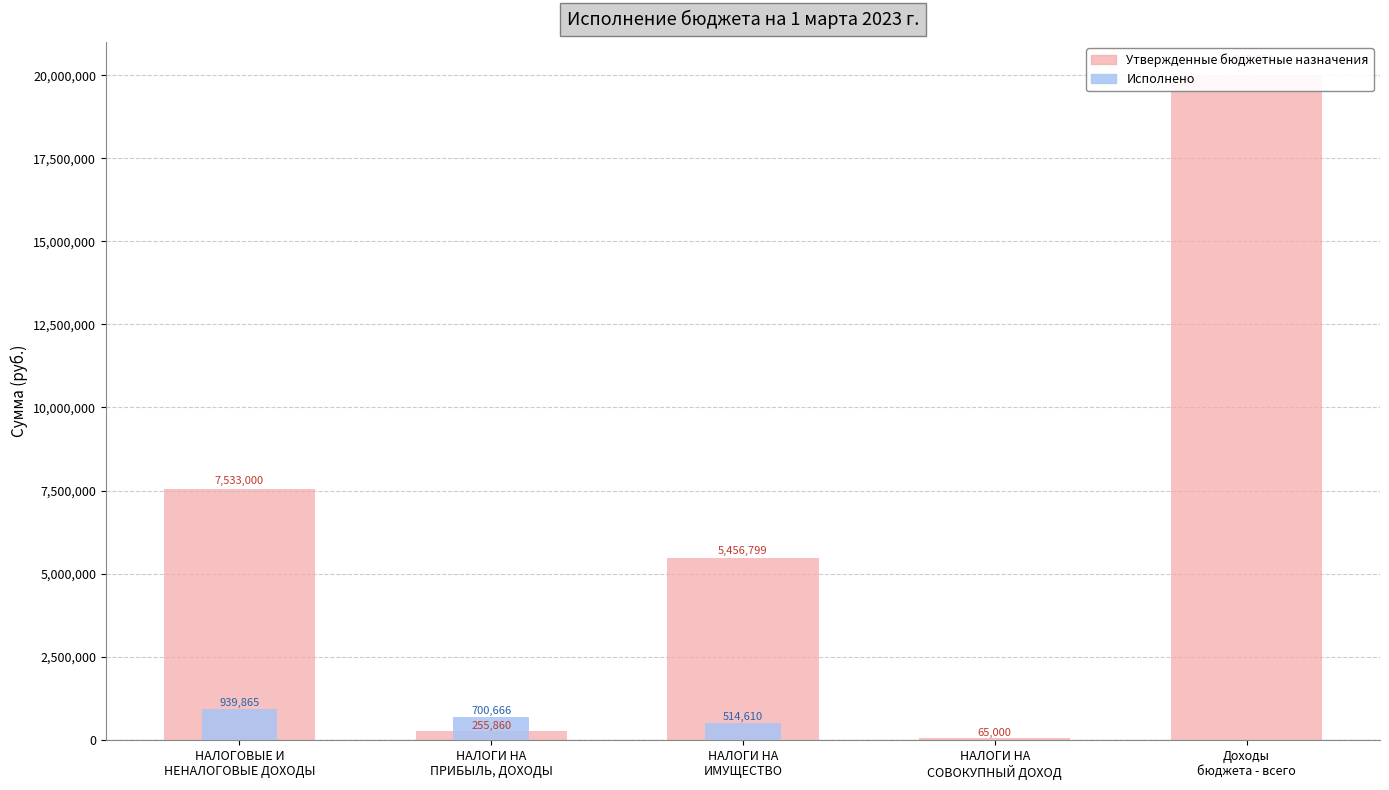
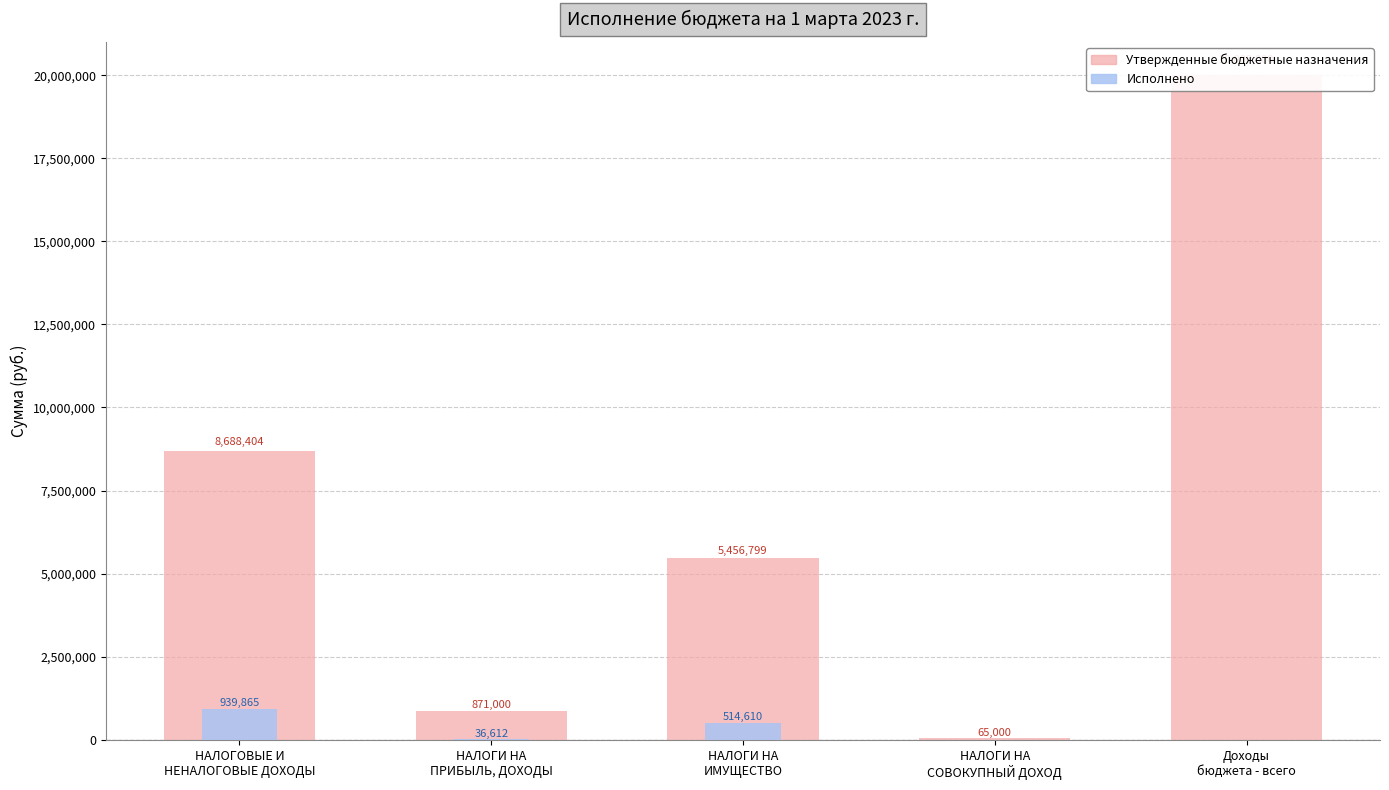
  {
    "Утвержденные бюджетные назначения": {
-     "НАЛОГОВЫЕ И НЕНАЛОГОВЫЕ ДОХОДЫ": "7,533,000",
-     "НАЛОГИ НА ПРИБЫЛЬ, ДОХОДЫ": "255,860",
+     "НАЛОГОВЫЕ И НЕНАЛОГОВЫЕ ДОХОДЫ": "8,688,404",
+     "НАЛОГИ НА ПРИБЫЛЬ, ДОХОДЫ": "871,000",
      "НАЛОГИ НА ИМУЩЕСТВО": "5,456,799",
      "НАЛОГИ НА СОВОКУПНЫЙ ДОХОД": "65,000"
    },
    "Исполнено": {
-     "НАЛОГИ НА ПРИБЫЛЬ, ДОХОДЫ": "700,666"
+     "НАЛОГИ НА ПРИБЫЛЬ, ДОХОДЫ": "36,612"
    }
  }
